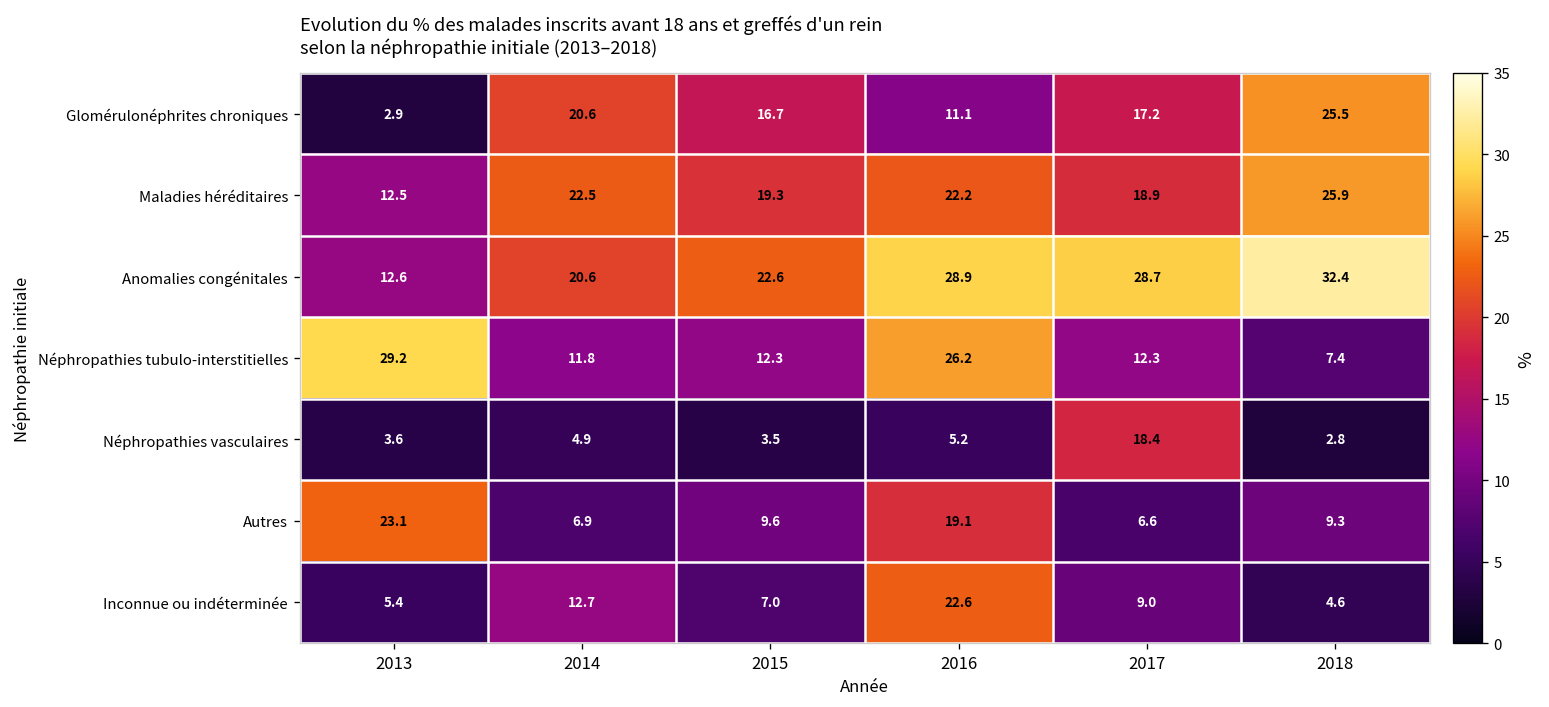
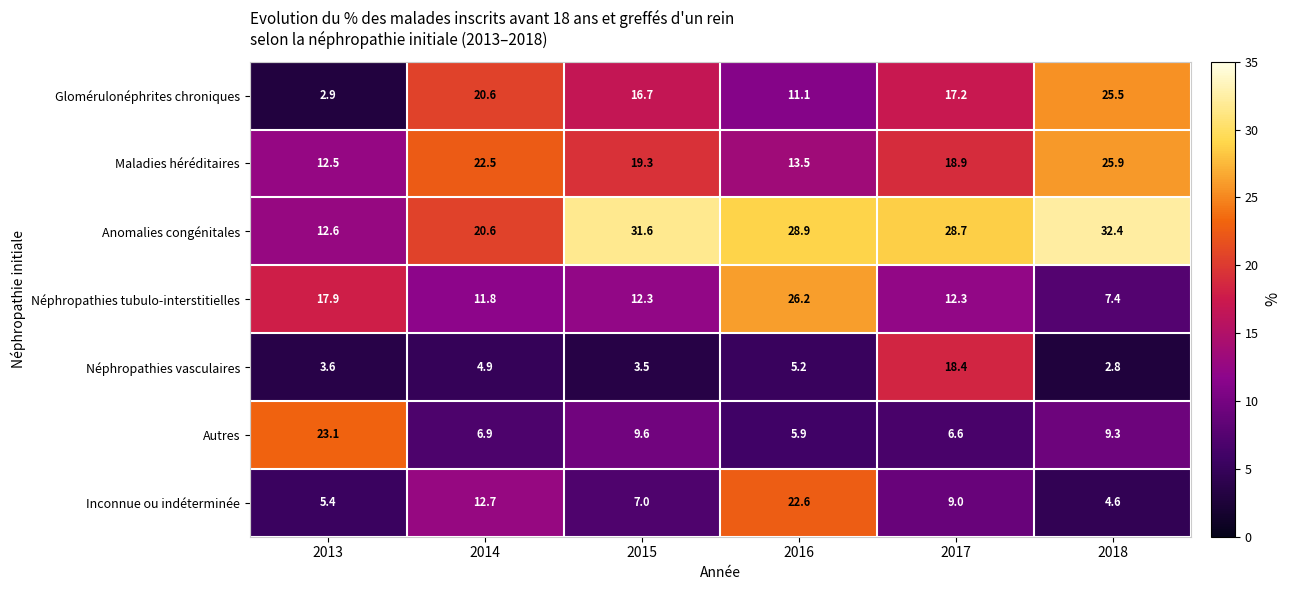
  {
    "Glomérulonéphrites chroniques": {
      "2013": 2.9,
      "2014": 20.6,
      "2015": 16.7,
      "2016": 11.1,
      "2017": 17.2,
      "2018": 25.5
    },
    "Maladies héréditaires": {
      "2013": 12.5,
      "2014": 22.5,
      "2015": 19.3,
-     "2016": 22.2,
+     "2016": 13.5,
      "2017": 18.9,
      "2018": 25.9
    },
    "Anomalies congénitales": {
      "2013": 12.6,
      "2014": 20.6,
-     "2015": 22.6,
+     "2015": 31.6,
      "2016": 28.9,
      "2017": 28.7,
      "2018": 32.4
    },
    "Néphropathies tubulo-interstitielles": {
-     "2013": 29.2,
+     "2013": 17.9,
      "2014": 11.8,
      "2015": 12.3,
      "2016": 26.2,
      "2017": 12.3,
      "2018": 7.4
    },
    "Néphropathies vasculaires": {
      "2013": 3.6,
      "2014": 4.9,
      "2015": 3.5,
      "2016": 5.2,
      "2017": 18.4,
      "2018": 2.8
    },
    "Autres": {
      "2013": 23.1,
      "2014": 6.9,
      "2015": 9.6,
-     "2016": 19.1,
+     "2016": 5.9,
      "2017": 6.6,
      "2018": 9.3
    },
    "Inconnue ou indéterminée": {
      "2013": 5.4,
      "2014": 12.7,
      "2015": 7.0,
      "2016": 22.6,
      "2017": 9.0,
      "2018": 4.6
    }
  }
